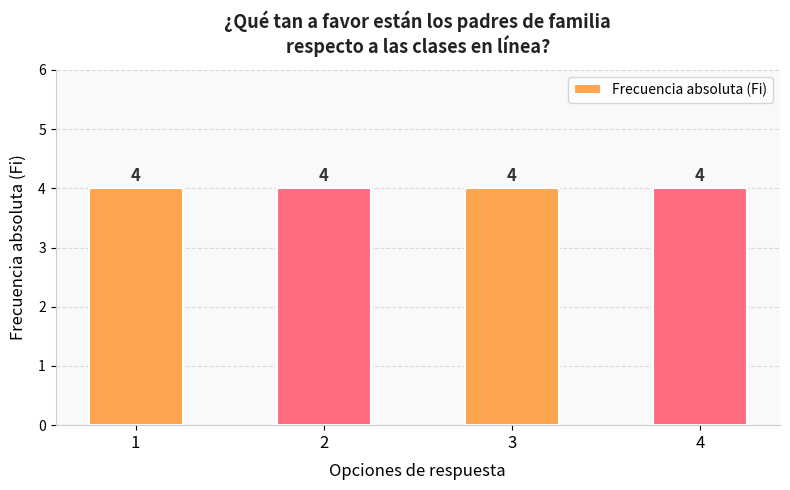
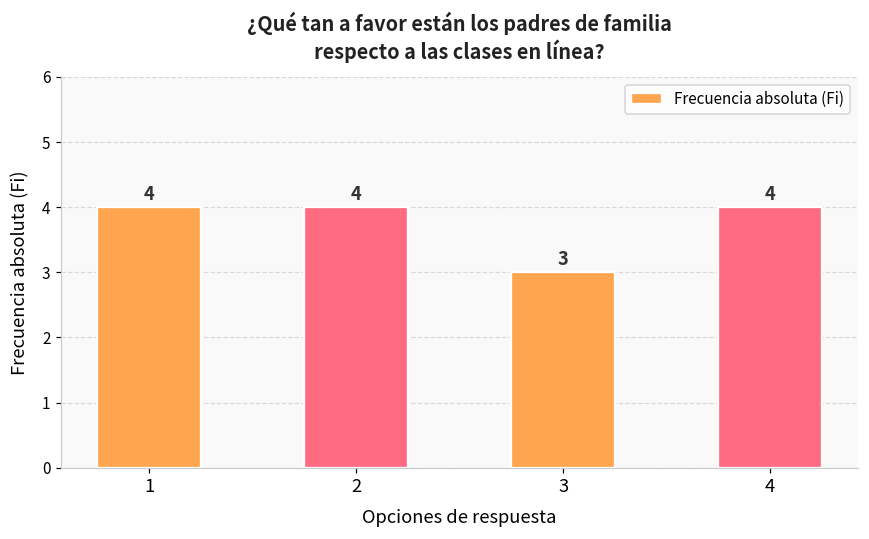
  {
    "1": 4,
    "2": 4,
-   "3": 4,
+   "3": 3,
    "4": 4
  }
